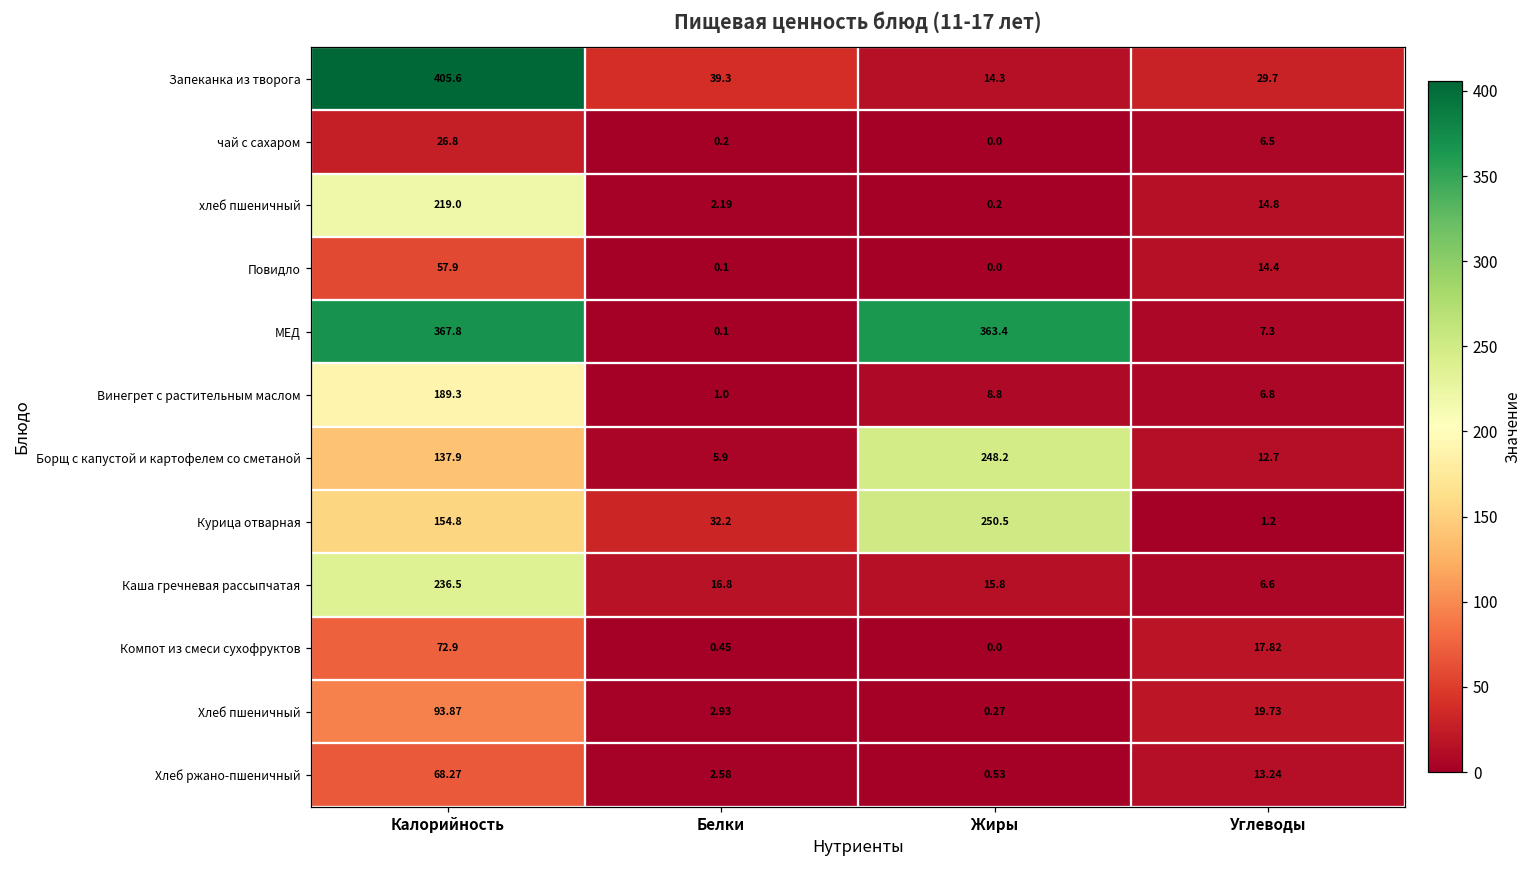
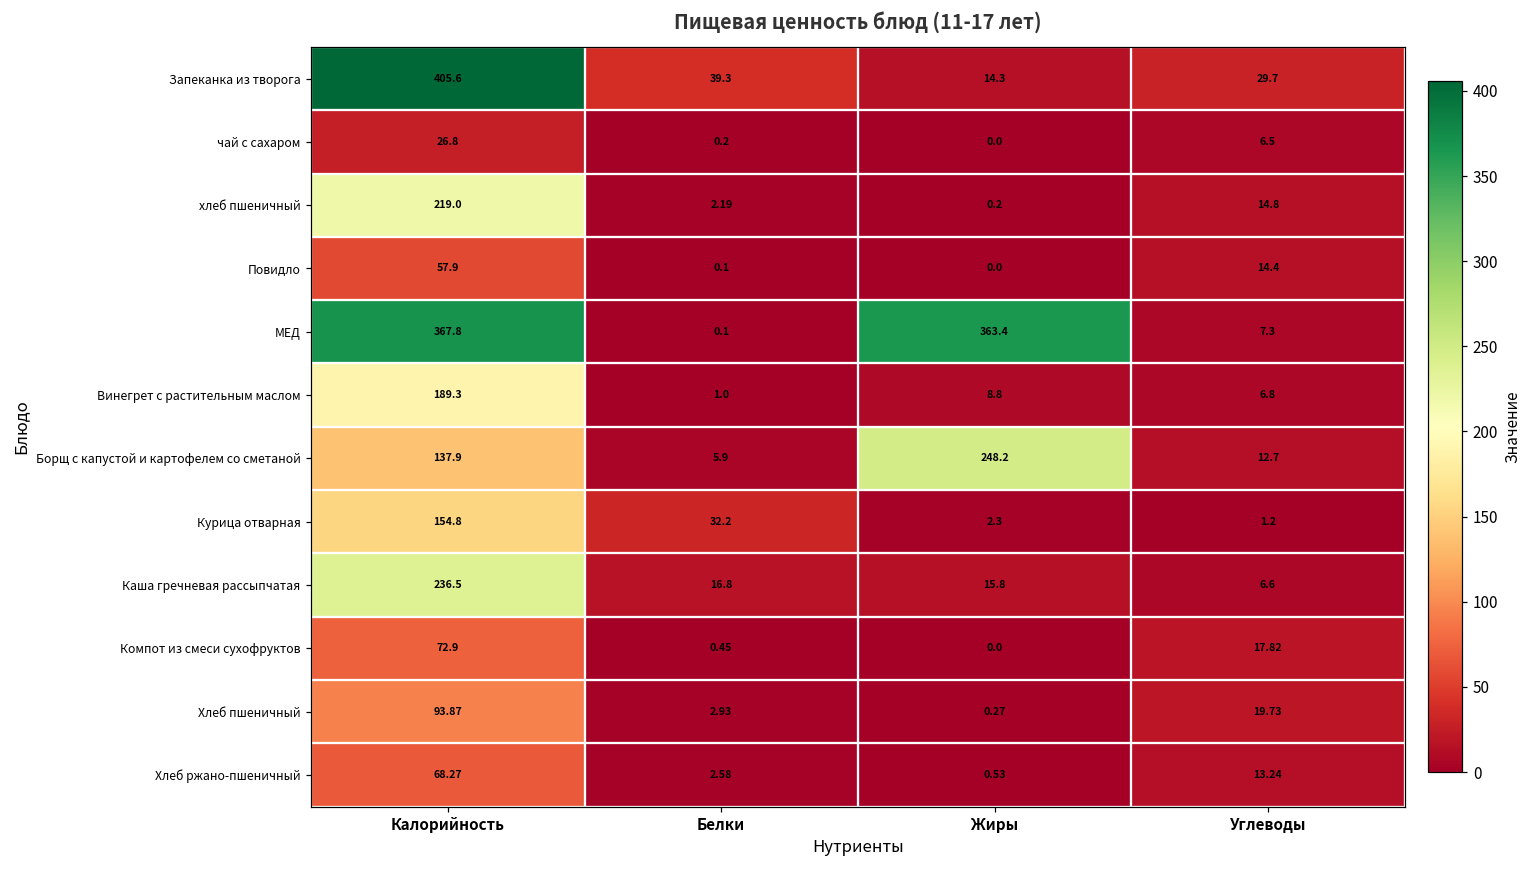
  {
    "Запеканка из творога": {
      "Калорийность": 405.6,
      "Белки": 39.3,
      "Жиры": 14.3,
      "Углеводы": 29.7
    },
    "чай с сахаром": {
      "Калорийность": 26.8,
      "Белки": 0.2,
      "Жиры": 0.0,
      "Углеводы": 6.5
    },
    "хлеб пшеничный": {
      "Калорийность": 219.0,
      "Белки": 2.19,
      "Жиры": 0.2,
      "Углеводы": 14.8
    },
    "Повидло": {
      "Калорийность": 57.9,
      "Белки": 0.1,
      "Жиры": 0.0,
      "Углеводы": 14.4
    },
    "МЕД": {
      "Калорийность": 367.8,
      "Белки": 0.1,
      "Жиры": 363.4,
      "Углеводы": 7.3
    },
    "Винегрет с растительным маслом": {
      "Калорийность": 189.3,
      "Белки": 1.0,
      "Жиры": 8.8,
      "Углеводы": 6.8
    },
    "Борщ с капустой и картофелем со сметаной": {
      "Калорийность": 137.9,
      "Белки": 5.9,
      "Жиры": 248.2,
      "Углеводы": 12.7
    },
    "Курица отварная": {
      "Калорийность": 154.8,
      "Белки": 32.2,
-     "Жиры": 250.5,
+     "Жиры": 2.3,
      "Углеводы": 1.2
    },
    "Каша гречневая рассыпчатая": {
      "Калорийность": 236.5,
      "Белки": 16.8,
      "Жиры": 15.8,
      "Углеводы": 6.6
    },
    "Компот из смеси сухофруктов": {
      "Калорийность": 72.9,
      "Белки": 0.45,
      "Жиры": 0.0,
      "Углеводы": 17.82
    },
    "Хлеб пшеничный": {
      "Калорийность": 93.87,
      "Белки": 2.93,
      "Жиры": 0.27,
      "Углеводы": 19.73
    },
    "Хлеб ржано-пшеничный": {
      "Калорийность": 68.27,
      "Белки": 2.58,
      "Жиры": 0.53,
      "Углеводы": 13.24
    }
  }
